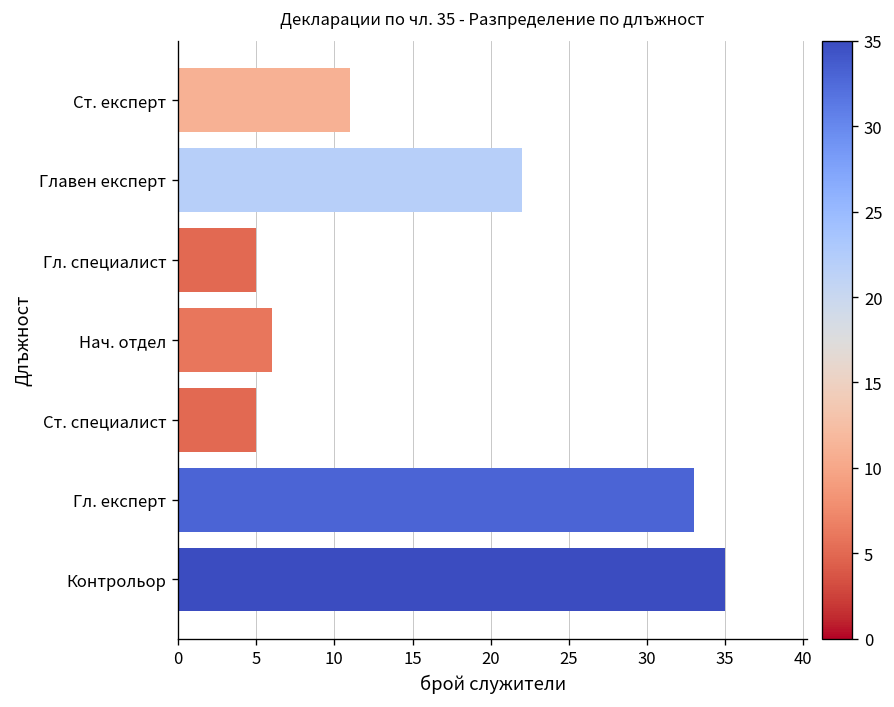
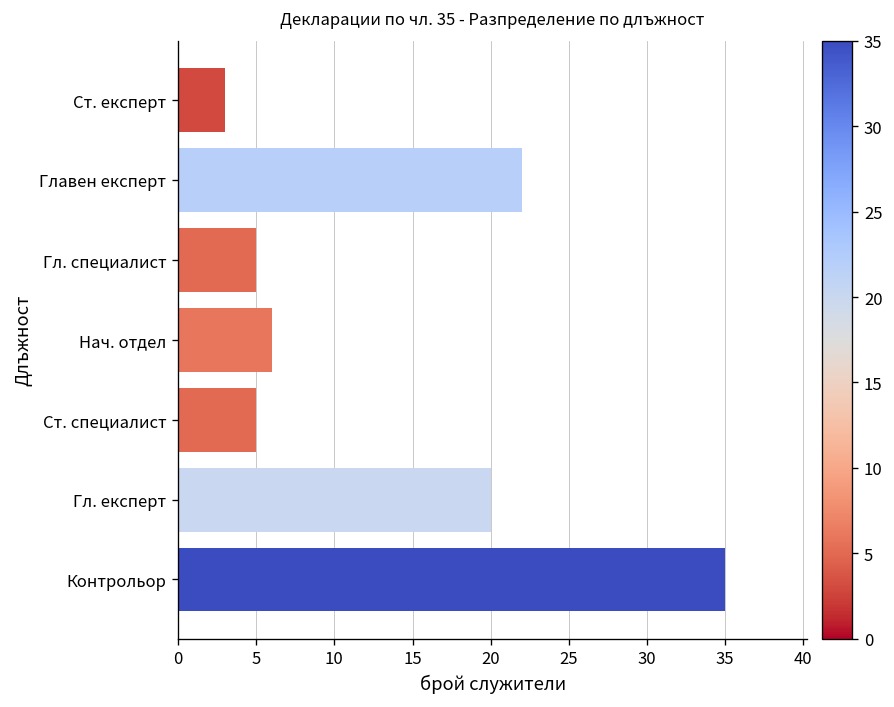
  {
-   "Ст. експерт": 11,
+   "Ст. експерт": 3,
    "Главен експерт": 22,
    "Гл. специалист": 5,
    "Нач. отдел": 6,
    "Ст. специалист": 5,
-   "Гл. експерт": 33,
+   "Гл. експерт": 20,
    "Контрольор": 35
  }
